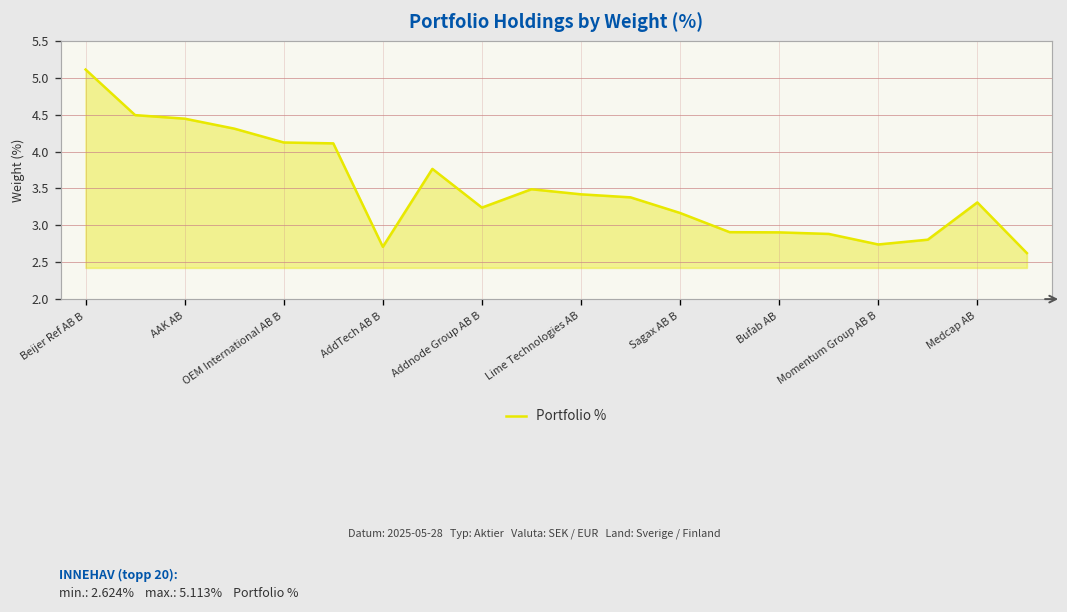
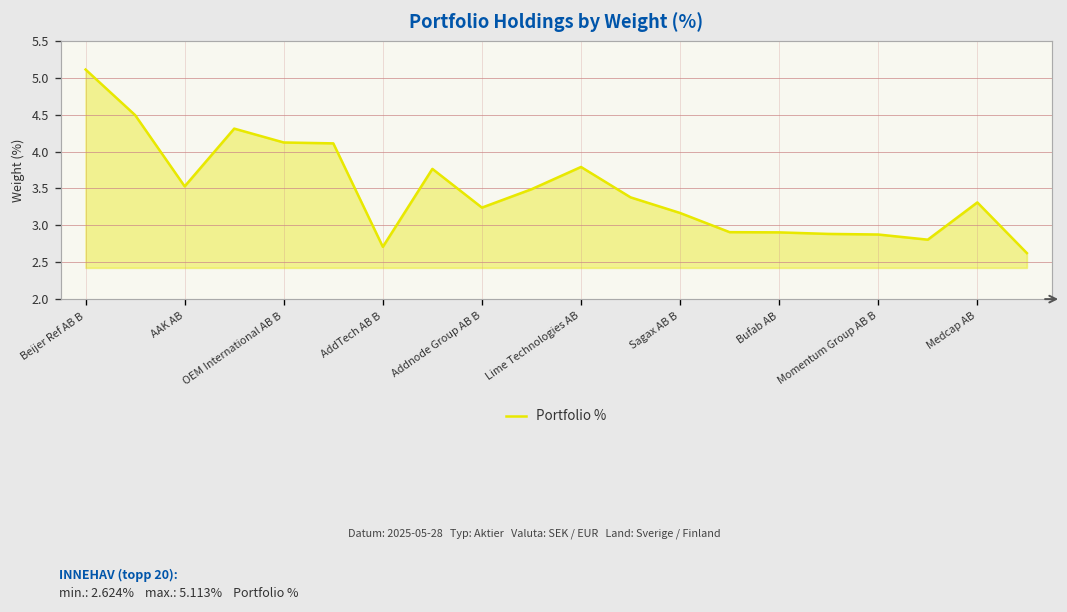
  {
    "Beijer Ref AB B": 5.1,
-   "AAK AB": 4.4,
+   "AAK AB": 3.5,
    "OEM International AB B": 4.1,
    "AddTech AB B": 2.7,
    "Addnode Group AB B": 3.2,
-   "Lime Technologies AB": 3.4,
+   "Lime Technologies AB": 3.8,
    "Sagax AB B": 3.2,
    "Bufab AB": 2.9,
-   "Momentum Group AB B": 2.7,
+   "Momentum Group AB B": 2.9,
    "Medcap AB": 3.3
  }
